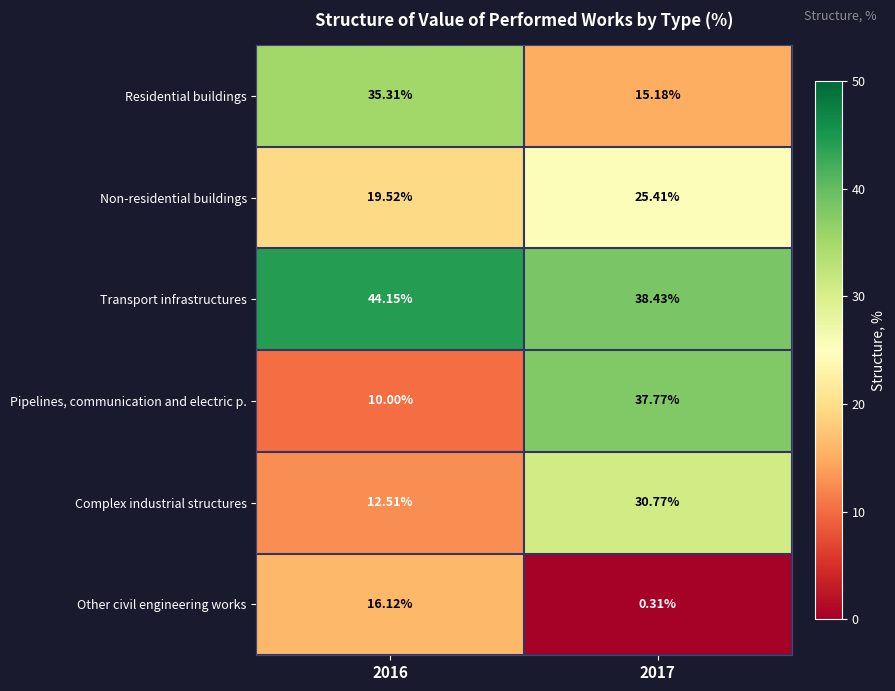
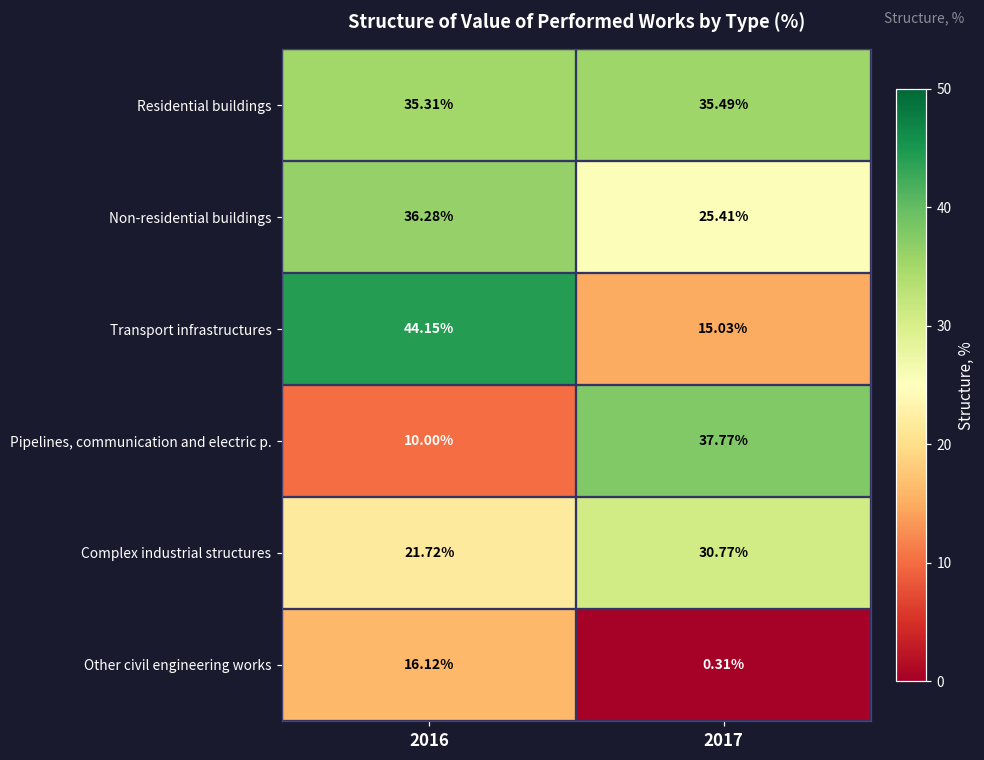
  {
    "Residential buildings": {
      "2016": "35.31%",
-     "2017": "15.18%"
+     "2017": "35.49%"
    },
    "Non-residential buildings": {
-     "2016": "19.52%",
+     "2016": "36.28%",
      "2017": "25.41%"
    },
    "Transport infrastructures": {
      "2016": "44.15%",
-     "2017": "38.43%"
+     "2017": "15.03%"
    },
    "Pipelines, communication and electric p.": {
      "2016": "10.00%",
      "2017": "37.77%"
    },
    "Complex industrial structures": {
-     "2016": "12.51%",
+     "2016": "21.72%",
      "2017": "30.77%"
    },
    "Other civil engineering works": {
      "2016": "16.12%",
      "2017": "0.31%"
    }
  }
